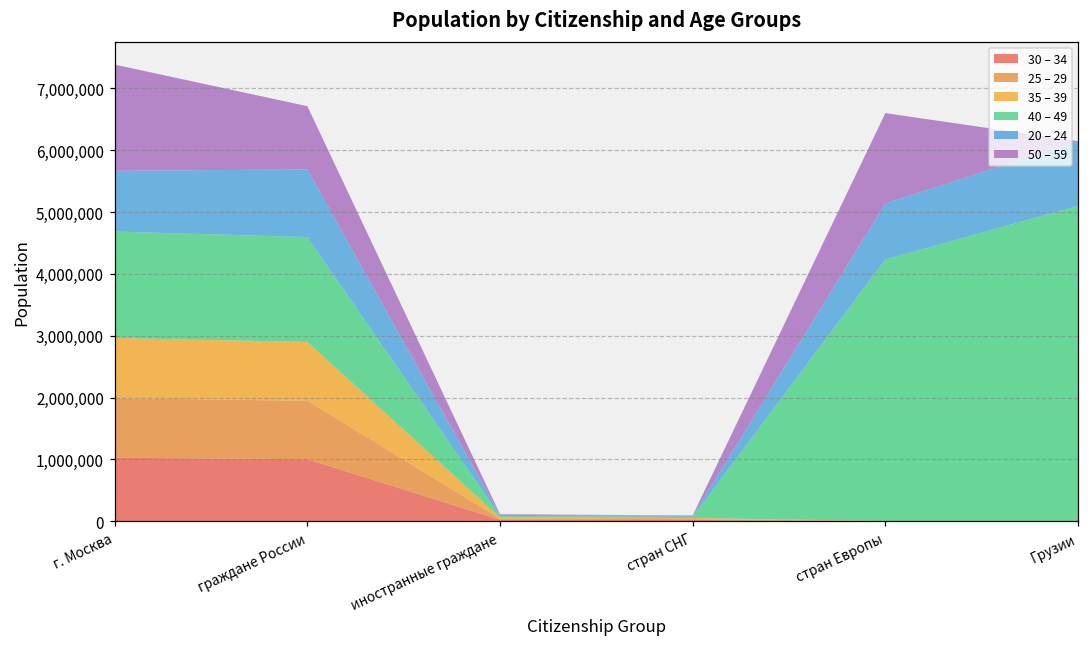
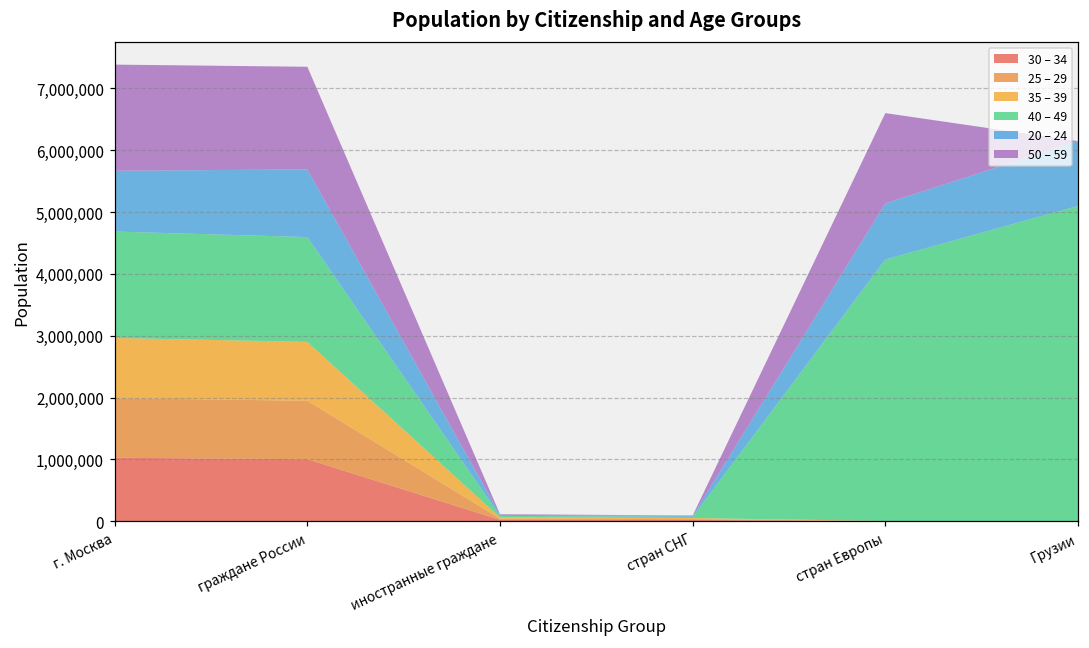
  {
    "40 – 49": {
      "г. Москва": "1,700,000",
      "граждане России": "1,700,000",
      "стран Европы": "4,200,000",
      "Грузии": "5,100,000"
    },
    "20 – 24": {
      "г. Москва": "1,000,000",
      "граждане России": "1,100,000",
      "стран Европы": "900,000"
    },
    "50 – 59": {
      "г. Москва": "1,700,000",
-     "граждане России": "1,000,000",
+     "граждане России": "1,700,000",
      "стран Европы": "1,500,000"
    }
  }
